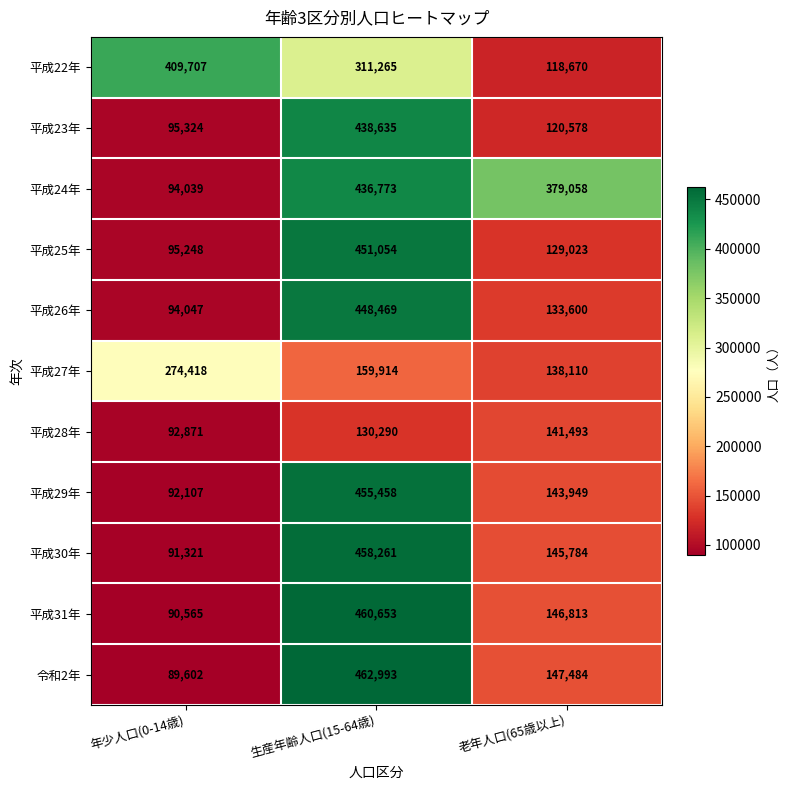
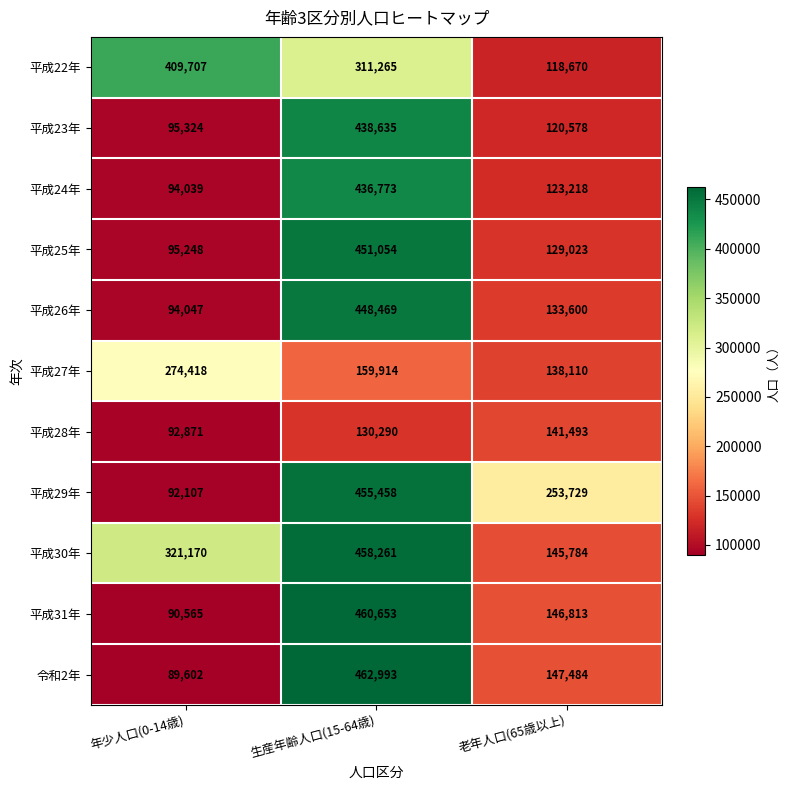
  {
    "平成22年": {
      "年少人口(0-14歳)": "409,707",
      "生産年齢人口(15-64歳)": "311,265",
      "老年人口(65歳以上)": "118,670"
    },
    "平成23年": {
      "年少人口(0-14歳)": "95,324",
      "生産年齢人口(15-64歳)": "438,635",
      "老年人口(65歳以上)": "120,578"
    },
    "平成24年": {
      "年少人口(0-14歳)": "94,039",
      "生産年齢人口(15-64歳)": "436,773",
-     "老年人口(65歳以上)": "379,058"
+     "老年人口(65歳以上)": "123,218"
    },
    "平成25年": {
      "年少人口(0-14歳)": "95,248",
      "生産年齢人口(15-64歳)": "451,054",
      "老年人口(65歳以上)": "129,023"
    },
    "平成26年": {
      "年少人口(0-14歳)": "94,047",
      "生産年齢人口(15-64歳)": "448,469",
      "老年人口(65歳以上)": "133,600"
    },
    "平成27年": {
      "年少人口(0-14歳)": "274,418",
      "生産年齢人口(15-64歳)": "159,914",
      "老年人口(65歳以上)": "138,110"
    },
    "平成28年": {
      "年少人口(0-14歳)": "92,871",
      "生産年齢人口(15-64歳)": "130,290",
      "老年人口(65歳以上)": "141,493"
    },
    "平成29年": {
      "年少人口(0-14歳)": "92,107",
      "生産年齢人口(15-64歳)": "455,458",
-     "老年人口(65歳以上)": "143,949"
+     "老年人口(65歳以上)": "253,729"
    },
    "平成30年": {
-     "年少人口(0-14歳)": "91,321",
+     "年少人口(0-14歳)": "321,170",
      "生産年齢人口(15-64歳)": "458,261",
      "老年人口(65歳以上)": "145,784"
    },
    "平成31年": {
      "年少人口(0-14歳)": "90,565",
      "生産年齢人口(15-64歳)": "460,653",
      "老年人口(65歳以上)": "146,813"
    },
    "令和2年": {
      "年少人口(0-14歳)": "89,602",
      "生産年齢人口(15-64歳)": "462,993",
      "老年人口(65歳以上)": "147,484"
    }
  }
